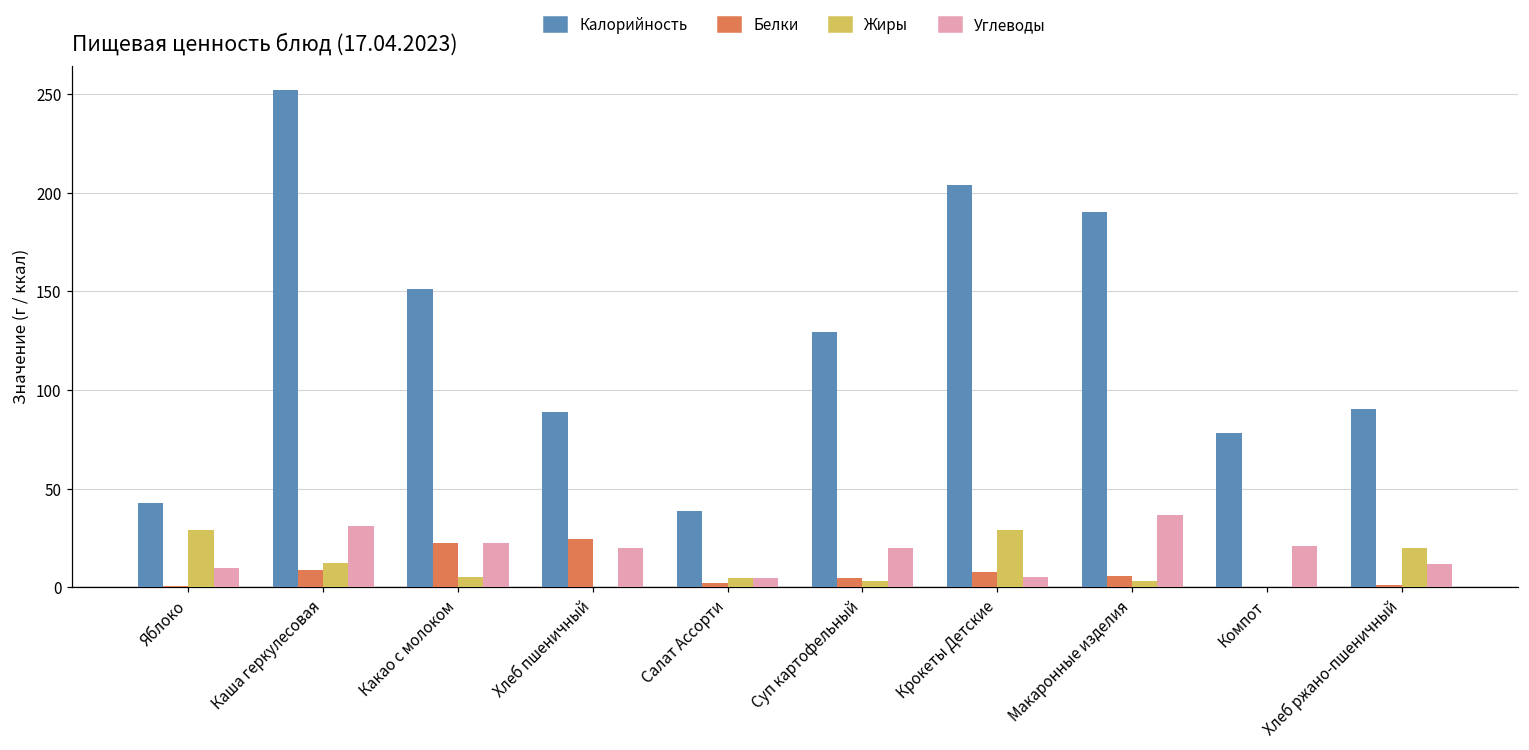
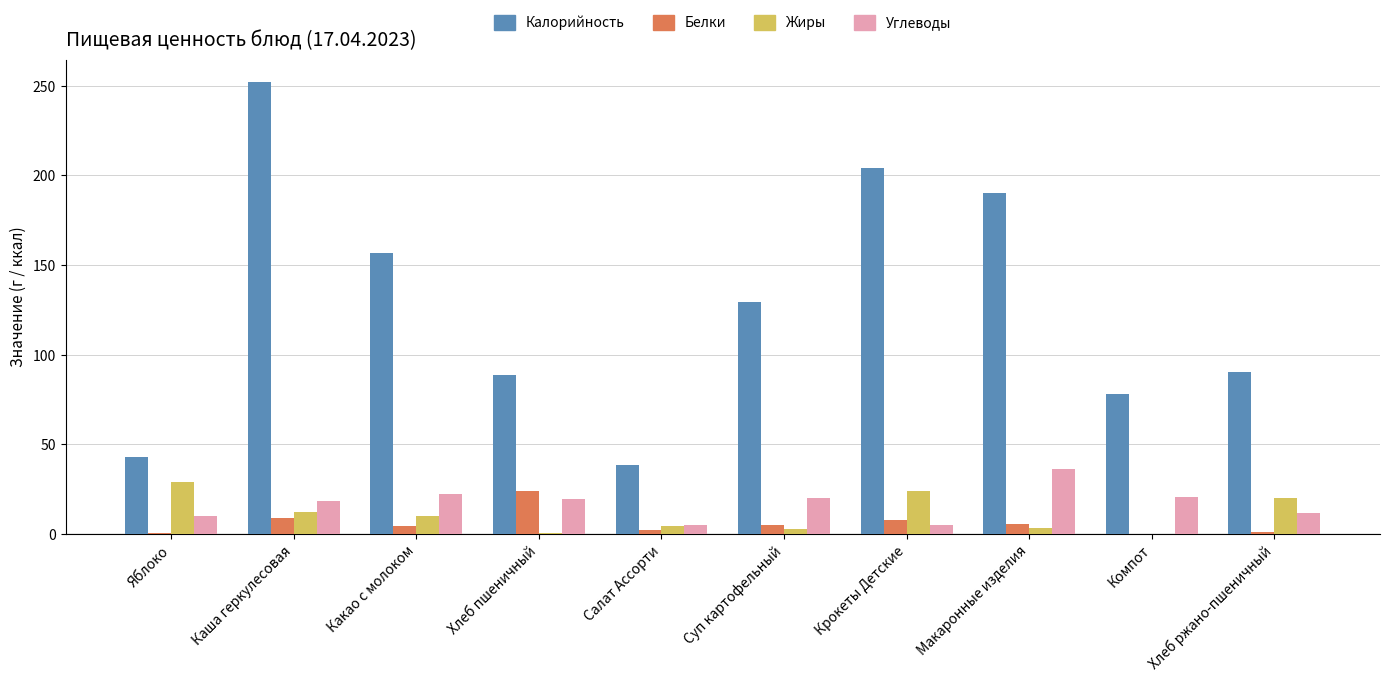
  {
    "Калорийность": {
      "Яблоко": 43,
      "Каша геркулесовая": 252,
-     "Какао с молоком": 151,
+     "Какао с молоком": 157,
      "Хлеб пшеничный": 89,
      "Салат Ассорти": 39,
      "Суп картофельный": 129,
      "Крокеты Детские": 204,
      "Макаронные изделия": 190,
      "Компот": 78,
      "Хлеб ржано-пшеничный": 91
    },
    "Белки": {
      "Каша геркулесовая": 9,
-     "Какао с молоком": 22,
+     "Какао с молоком": 5,
      "Хлеб пшеничный": 24,
      "Салат Ассорти": 2,
      "Суп картофельный": 5,
      "Крокеты Детские": 8,
      "Макаронные изделия": 6
    },
    "Жиры": {
      "Яблоко": 29,
      "Каша геркулесовая": 13,
-     "Какао с молоком": 5,
+     "Какао с молоком": 10,
      "Салат Ассорти": 5,
      "Суп картофельный": 3,
-     "Крокеты Детские": 29,
+     "Крокеты Детские": 24,
      "Макаронные изделия": 3,
      "Хлеб ржано-пшеничный": 20
    },
    "Углеводы": {
      "Яблоко": 10,
-     "Каша геркулесовая": 31,
+     "Каша геркулесовая": 19,
      "Какао с молоком": 23,
      "Хлеб пшеничный": 20,
      "Салат Ассорти": 5,
      "Суп картофельный": 20,
      "Крокеты Детские": 5,
      "Макаронные изделия": 36,
      "Компот": 21,
      "Хлеб ржано-пшеничный": 12
    }
  }
